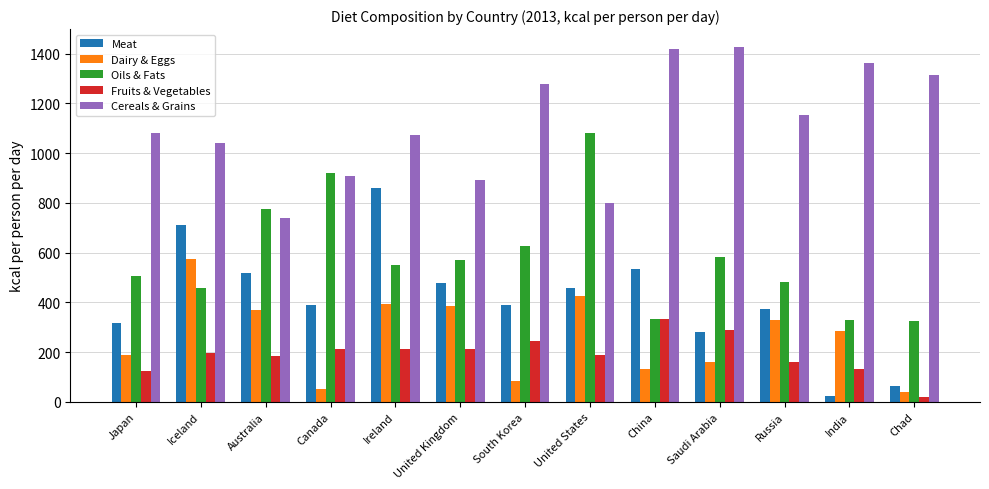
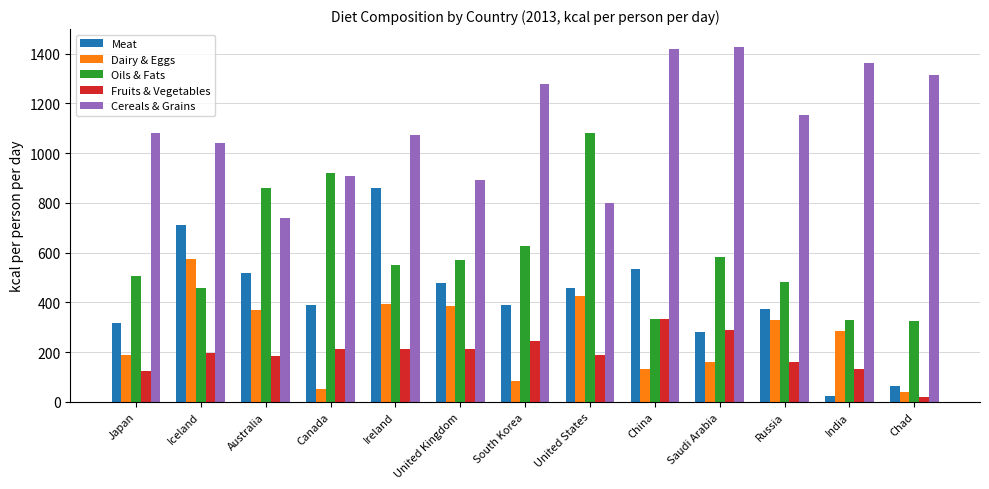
  {
    "Meat": {
      "Japan": 320,
      "Iceland": 710,
      "Australia": 520,
      "Canada": 390,
      "Ireland": 860,
      "United Kingdom": 480,
      "South Korea": 390,
      "United States": 460,
      "China": 530,
      "Saudi Arabia": 280,
      "Russia": 370,
      "India": 20,
      "Chad": 60
    },
    "Dairy & Eggs": {
      "Japan": 190,
      "Iceland": 570,
      "Australia": 370,
      "Canada": 50,
      "Ireland": 390,
      "United Kingdom": 380,
      "South Korea": 90,
      "United States": 420,
      "China": 130,
      "Saudi Arabia": 160,
      "Russia": 330,
      "India": 290,
      "Chad": 40
    },
    "Oils & Fats": {
      "Japan": 510,
      "Iceland": 460,
-     "Australia": 770,
+     "Australia": 860,
      "Canada": 920,
      "Ireland": 550,
      "United Kingdom": 570,
      "South Korea": 630,
      "United States": 1080,
      "China": 330,
      "Saudi Arabia": 580,
      "Russia": 480,
      "India": 330,
      "Chad": 330
    },
    "Fruits & Vegetables": {
      "Japan": 120,
      "Iceland": 200,
      "Australia": 180,
      "Canada": 210,
      "Ireland": 210,
      "United Kingdom": 210,
      "South Korea": 250,
      "United States": 190,
      "China": 340,
      "Saudi Arabia": 290,
      "Russia": 160,
      "India": 130,
      "Chad": 20
    },
    "Cereals & Grains": {
      "Japan": 1080,
      "Iceland": 1040,
      "Australia": 740,
      "Canada": 910,
      "Ireland": 1070,
      "United Kingdom": 890,
      "South Korea": 1280,
      "United States": 800,
      "China": 1420,
      "Saudi Arabia": 1430,
      "Russia": 1150,
      "India": 1360,
      "Chad": 1320
    }
  }
